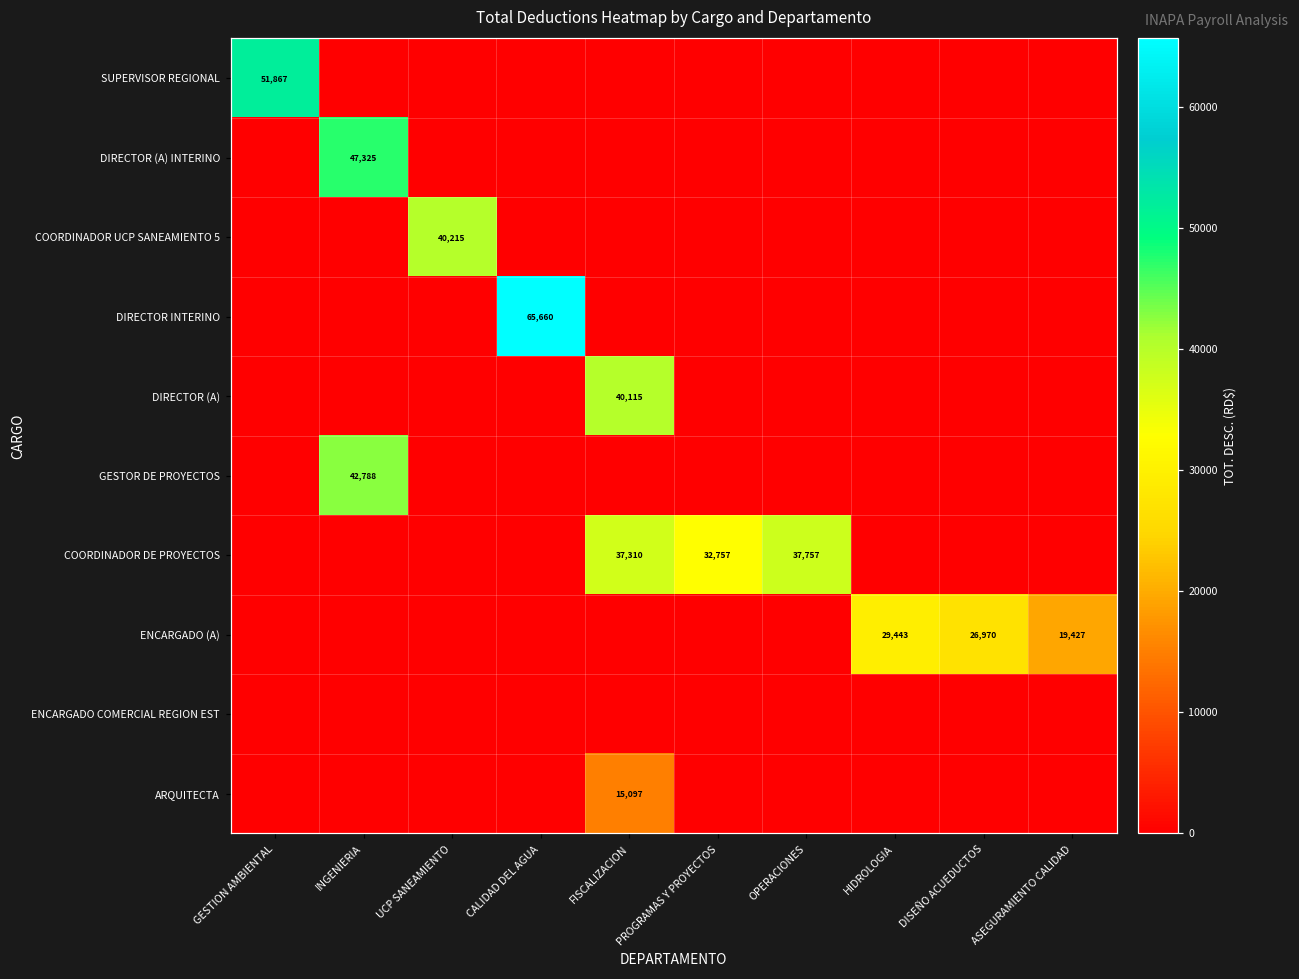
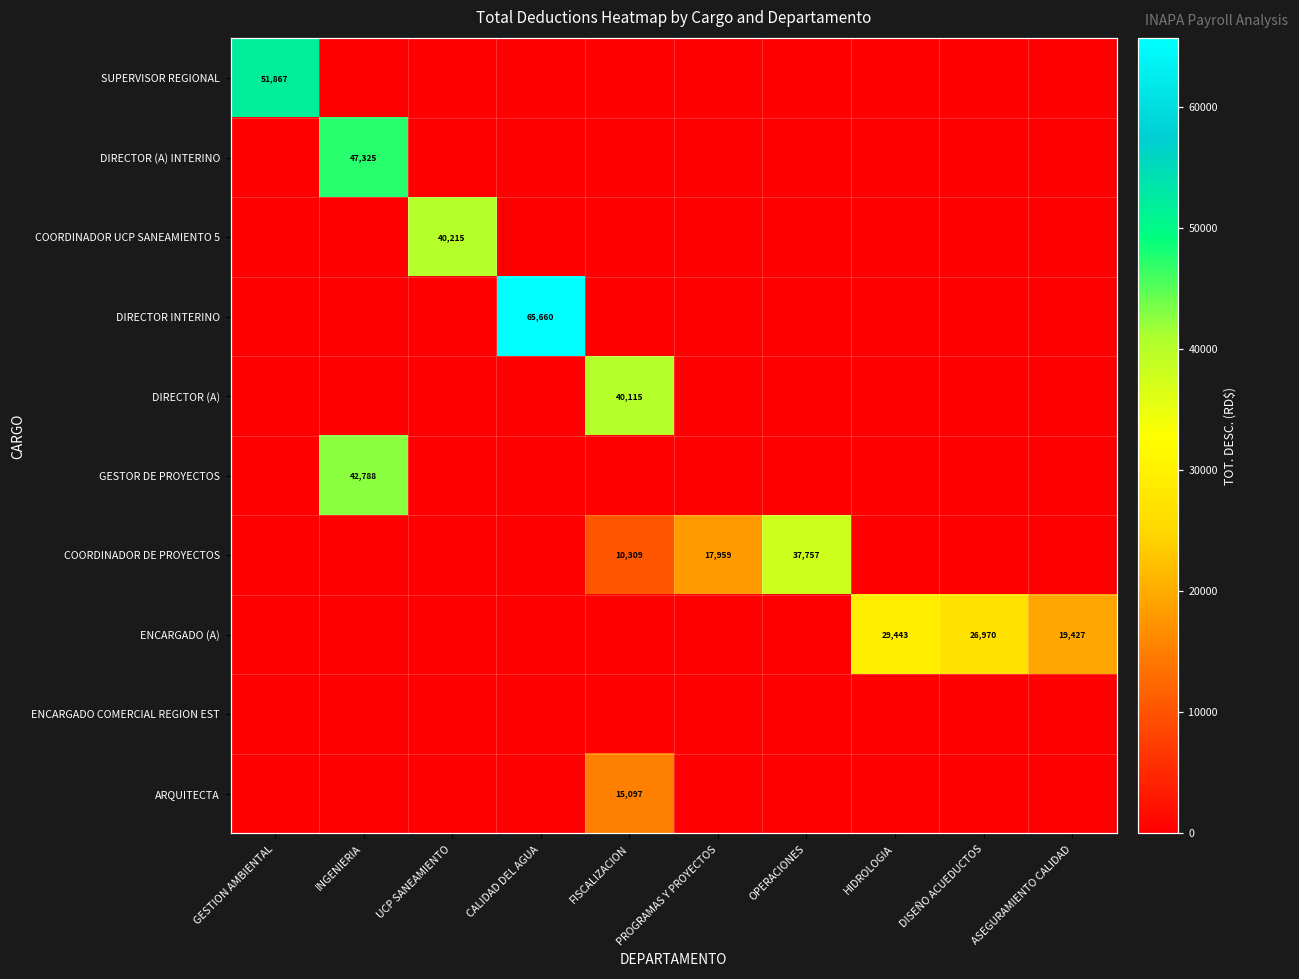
  {
    "SUPERVISOR REGIONAL": {
      "GESTION AMBIENTAL": "51,867"
    },
    "DIRECTOR (A) INTERINO": {
      "INGENIERIA": "47,325"
    },
    "COORDINADOR UCP SANEAMIENTO 5": {
      "UCP SANEAMIENTO": "40,215"
    },
    "DIRECTOR INTERINO": {
      "CALIDAD DEL AGUA": "65,660"
    },
    "DIRECTOR (A)": {
      "FISCALIZACION": "40,115"
    },
    "GESTOR DE PROYECTOS": {
      "INGENIERIA": "42,788"
    },
    "COORDINADOR DE PROYECTOS": {
-     "FISCALIZACION": "37,310",
-     "PROGRAMAS Y PROYECTOS": "32,757",
+     "FISCALIZACION": "10,309",
+     "PROGRAMAS Y PROYECTOS": "17,959",
      "OPERACIONES": "37,757"
    },
    "ENCARGADO (A)": {
      "HIDROLOGIA": "29,443",
      "DISEÑO ACUEDUCTOS": "26,970",
      "ASEGURAMIENTO CALIDAD": "19,427"
    },
    "ARQUITECTA": {
      "FISCALIZACION": "15,097"
    }
  }
